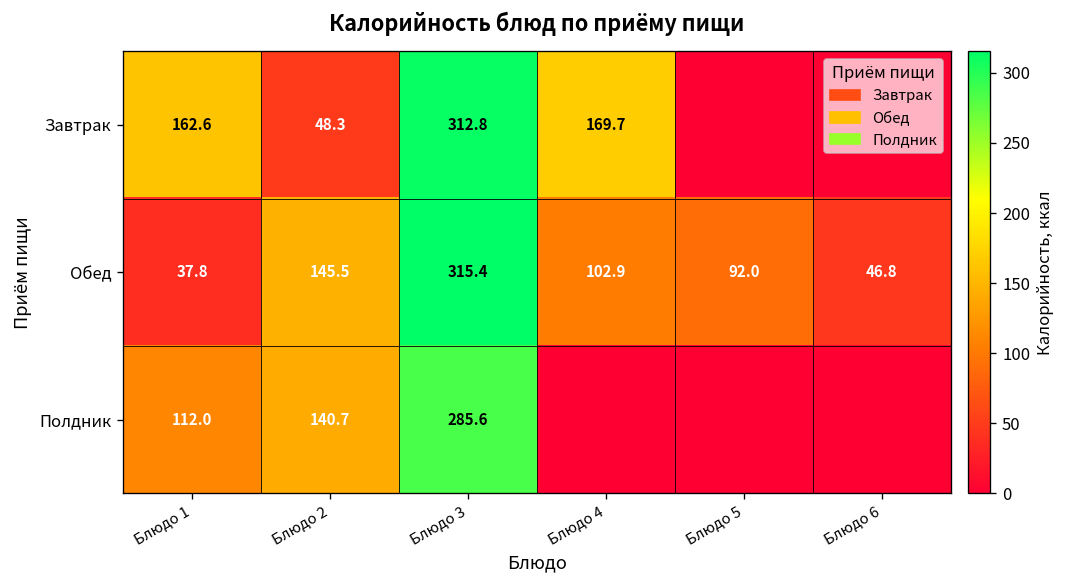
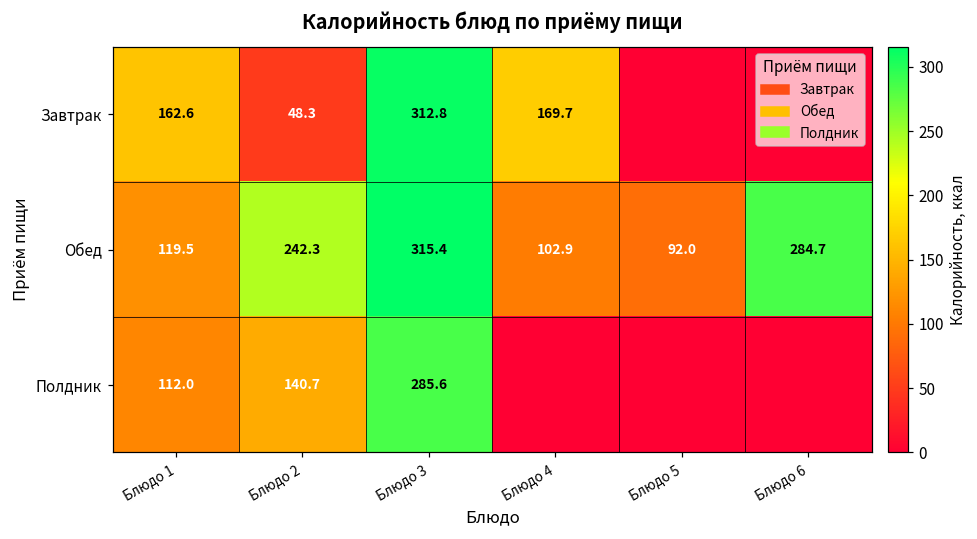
  {
    "Завтрак": {
      "Блюдо 1": 162.6,
      "Блюдо 2": 48.3,
      "Блюдо 3": 312.8,
      "Блюдо 4": 169.7
    },
    "Обед": {
-     "Блюдо 1": 37.8,
-     "Блюдо 2": 145.5,
+     "Блюдо 1": 119.5,
+     "Блюдо 2": 242.3,
      "Блюдо 3": 315.4,
      "Блюдо 4": 102.9,
      "Блюдо 5": 92.0,
-     "Блюдо 6": 46.8
+     "Блюдо 6": 284.7
    },
    "Полдник": {
      "Блюдо 1": 112.0,
      "Блюдо 2": 140.7,
      "Блюдо 3": 285.6
    }
  }
